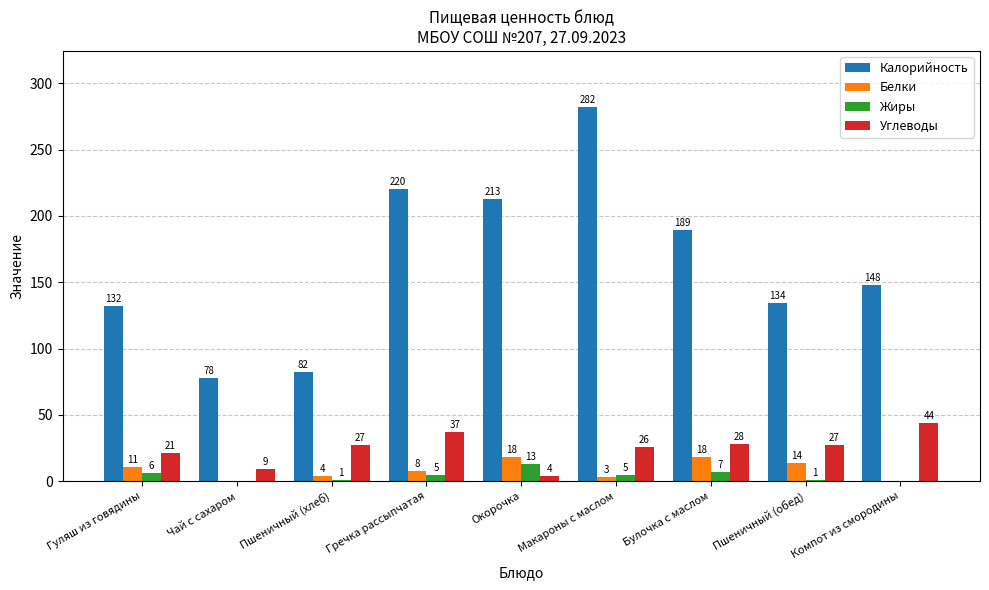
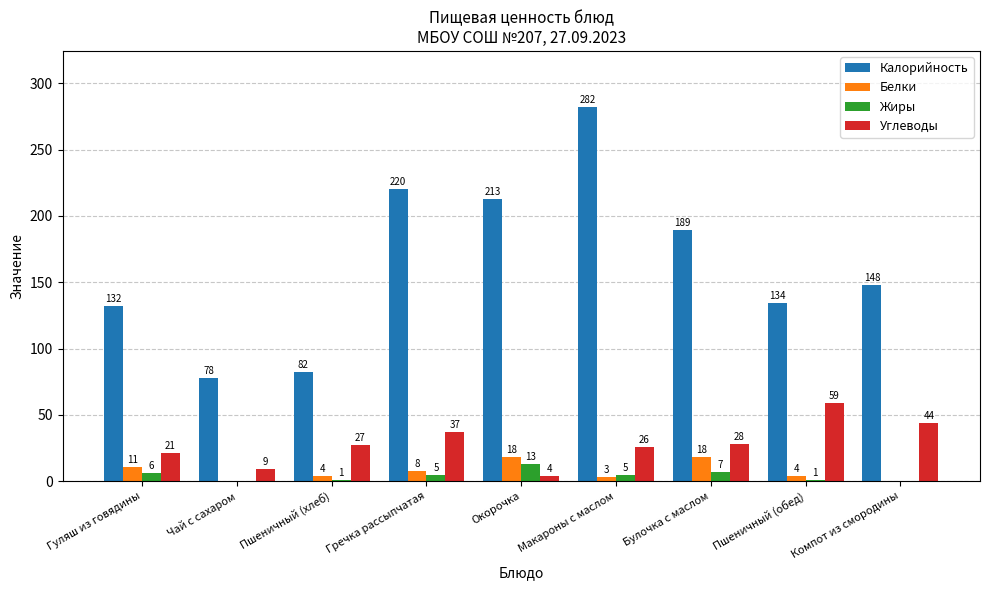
  {
    "Калорийность": {
      "Гуляш из говядины": 132,
      "Чай с сахаром": 78,
      "Пшеничный (хлеб)": 82,
      "Гречка рассыпчатая": 220,
      "Окорочка": 213,
      "Макароны с маслом": 282,
      "Булочка с маслом": 189,
      "Пшеничный (обед)": 134,
      "Компот из смородины": 148
    },
    "Белки": {
      "Гуляш из говядины": 11,
      "Пшеничный (хлеб)": 4,
      "Гречка рассыпчатая": 8,
      "Окорочка": 18,
      "Макароны с маслом": 3,
      "Булочка с маслом": 18,
-     "Пшеничный (обед)": 14
+     "Пшеничный (обед)": 4
    },
    "Жиры": {
      "Гуляш из говядины": 6,
      "Пшеничный (хлеб)": 1,
      "Гречка рассыпчатая": 5,
      "Окорочка": 13,
      "Макароны с маслом": 5,
      "Булочка с маслом": 7,
      "Пшеничный (обед)": 1
    },
    "Углеводы": {
      "Гуляш из говядины": 21,
      "Чай с сахаром": 9,
      "Пшеничный (хлеб)": 27,
      "Гречка рассыпчатая": 37,
      "Окорочка": 4,
      "Макароны с маслом": 26,
      "Булочка с маслом": 28,
-     "Пшеничный (обед)": 27,
+     "Пшеничный (обед)": 59,
      "Компот из смородины": 44
    }
  }
